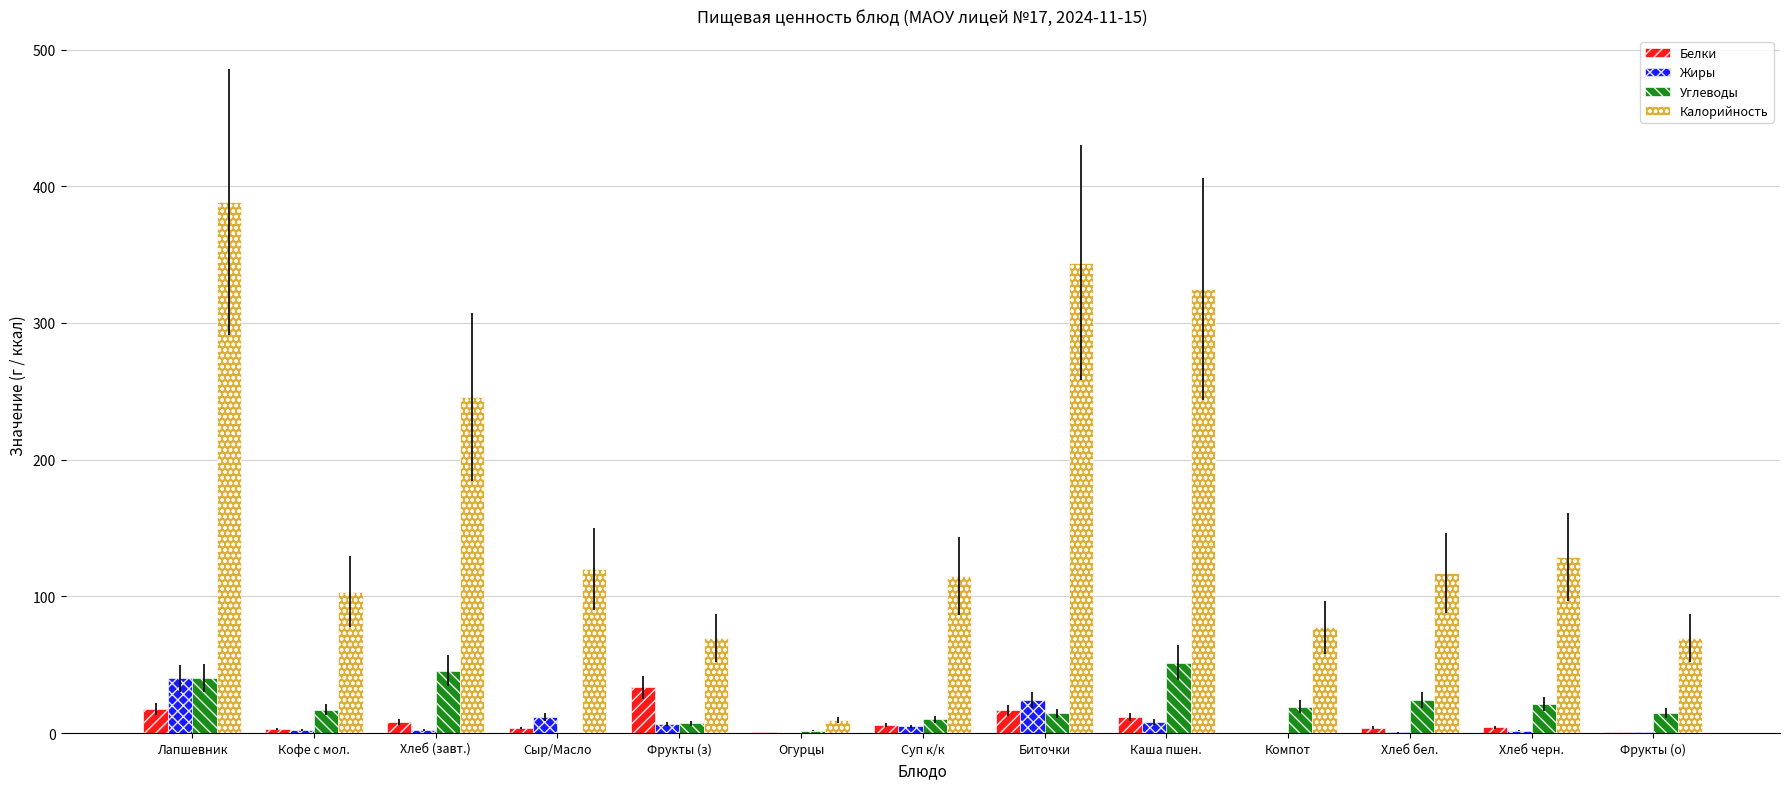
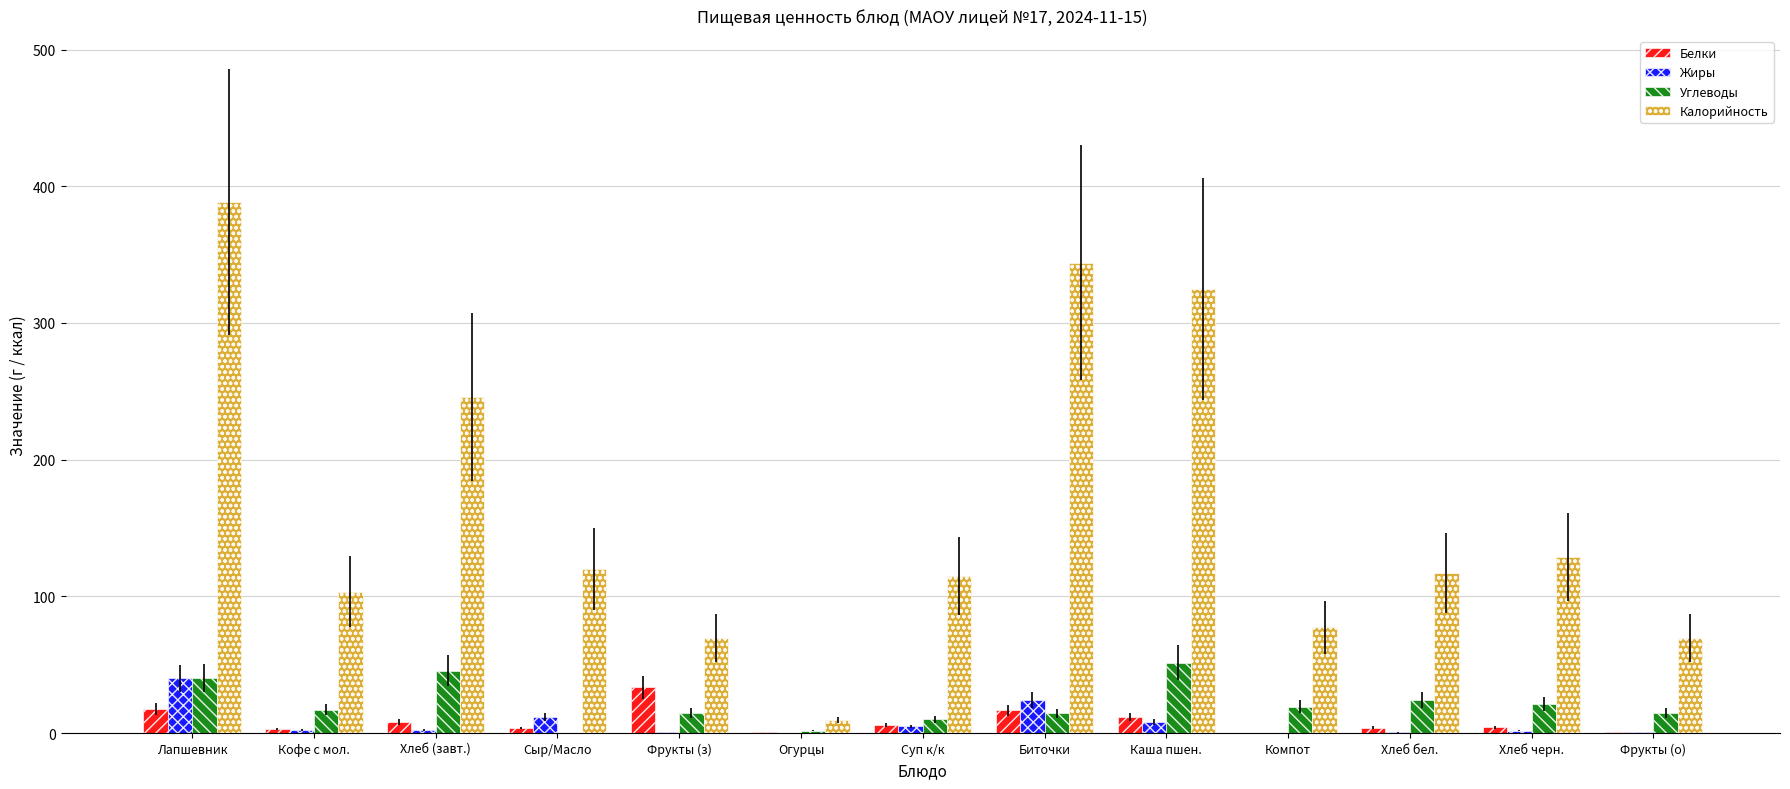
  {
    "Белки": {
      "Лапшевник": 18,
      "Кофе с мол.": 3,
      "Хлеб (завт.)": 8,
      "Сыр/Масло": 4,
      "Фрукты (з)": 33,
      "Суп к/к": 6,
      "Биточки": 17,
      "Каша пшен.": 11,
      "Компот": 0,
      "Хлеб бел.": 4,
      "Хлеб черн.": 4
    },
    "Жиры": {
      "Лапшевник": 40,
      "Кофе с мол.": 2,
      "Хлеб (завт.)": 2,
      "Сыр/Масло": 12,
-     "Фрукты (з)": 7,
+     "Фрукты (з)": 1,
      "Суп к/к": 5,
      "Биточки": 24,
      "Каша пшен.": 8,
      "Компот": 0
    },
    "Углеводы": {
      "Лапшевник": 40,
      "Кофе с мол.": 17,
      "Хлеб (завт.)": 45,
-     "Фрукты (з)": 7,
+     "Фрукты (з)": 15,
      "Суп к/к": 10,
      "Биточки": 14,
      "Каша пшен.": 52,
      "Компот": 19,
      "Хлеб бел.": 24,
      "Хлеб черн.": 21,
      "Фрукты (о)": 15
    },
    "Калорийность": {
      "Лапшевник": 389,
      "Кофе с мол.": 104,
      "Хлеб (завт.)": 246,
      "Сыр/Масло": 120,
      "Фрукты (з)": 70,
      "Огурцы": 10,
      "Суп к/к": 115,
      "Биточки": 344,
      "Каша пшен.": 325,
      "Компот": 77,
      "Хлеб бел.": 117,
      "Хлеб черн.": 129,
      "Фрукты (о)": 70
    }
  }
